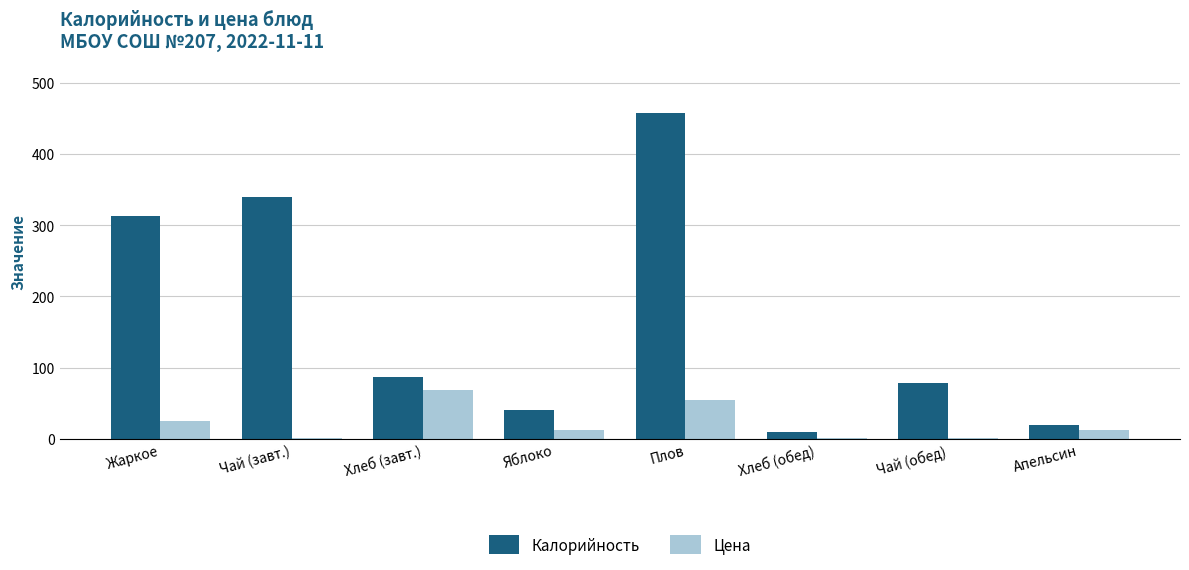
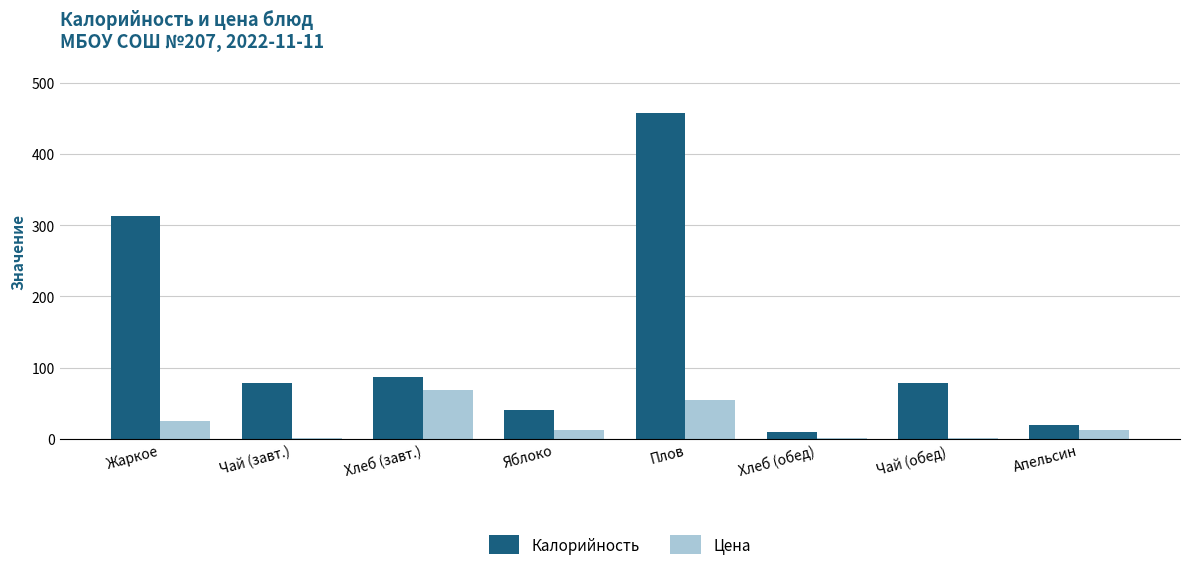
  {
    "Калорийность": {
      "Жаркое": 310,
-     "Чай (завт.)": 340,
+     "Чай (завт.)": 80,
      "Хлеб (завт.)": 90,
      "Яблоко": 40,
      "Плов": 460,
      "Хлеб (обед)": 10,
      "Чай (обед)": 80,
      "Апельсин": 20
    },
    "Цена": {
      "Жаркое": 30,
      "Хлеб (завт.)": 70,
      "Яблоко": 10,
      "Плов": 50,
      "Апельсин": 10
    }
  }
